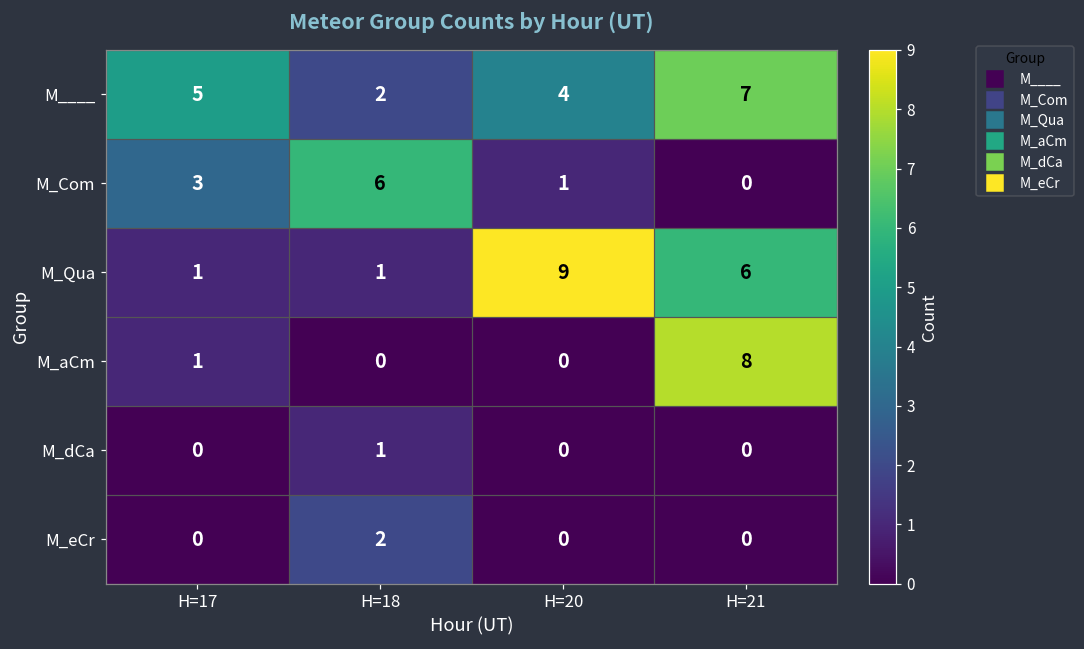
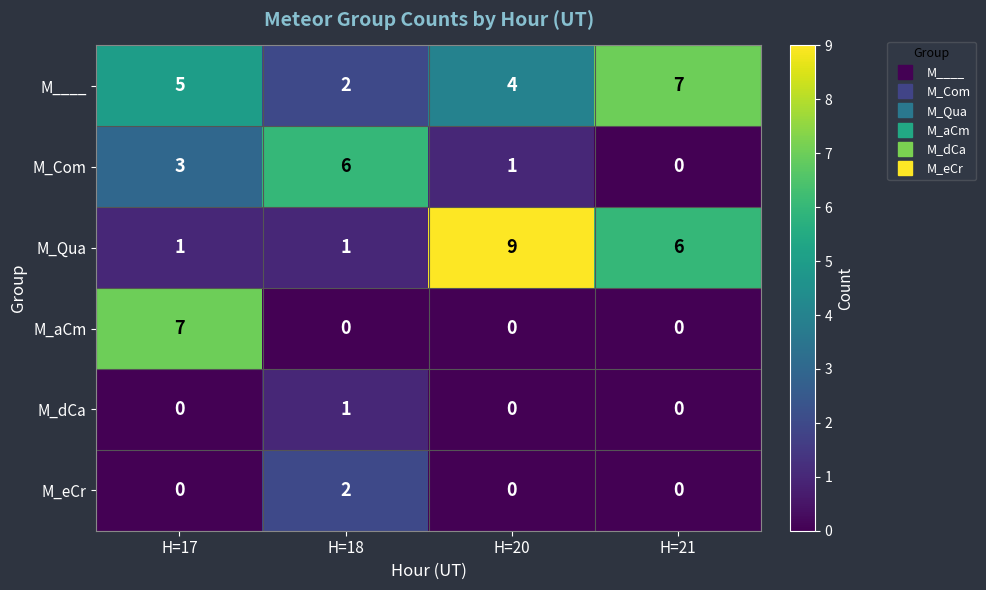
  {
    "M____": {
      "H=17": 5,
      "H=18": 2,
      "H=20": 4,
      "H=21": 7
    },
    "M_Com": {
      "H=17": 3,
      "H=18": 6,
      "H=20": 1,
      "H=21": 0
    },
    "M_Qua": {
      "H=17": 1,
      "H=18": 1,
      "H=20": 9,
      "H=21": 6
    },
    "M_aCm": {
-     "H=17": 1,
+     "H=17": 7,
      "H=18": 0,
      "H=20": 0,
-     "H=21": 8
+     "H=21": 0
    },
    "M_dCa": {
      "H=17": 0,
      "H=18": 1,
      "H=20": 0,
      "H=21": 0
    },
    "M_eCr": {
      "H=17": 0,
      "H=18": 2,
      "H=20": 0,
      "H=21": 0
    }
  }
